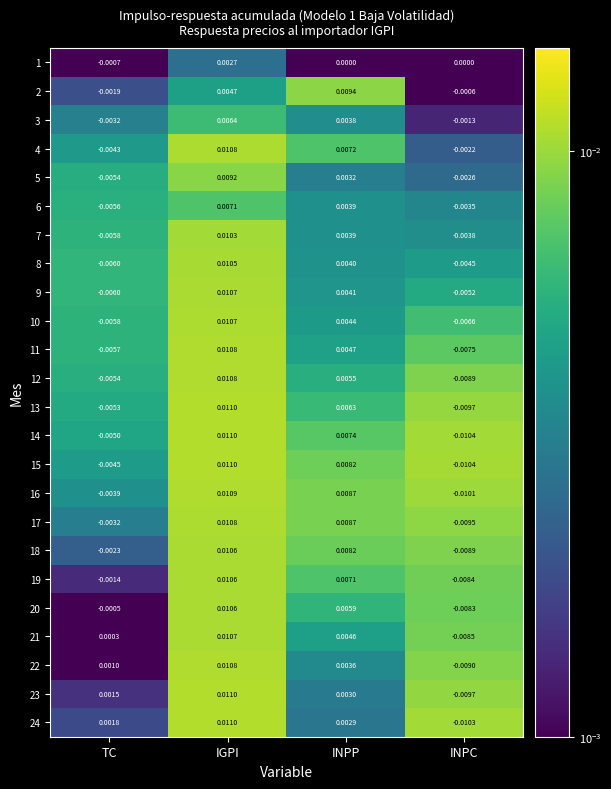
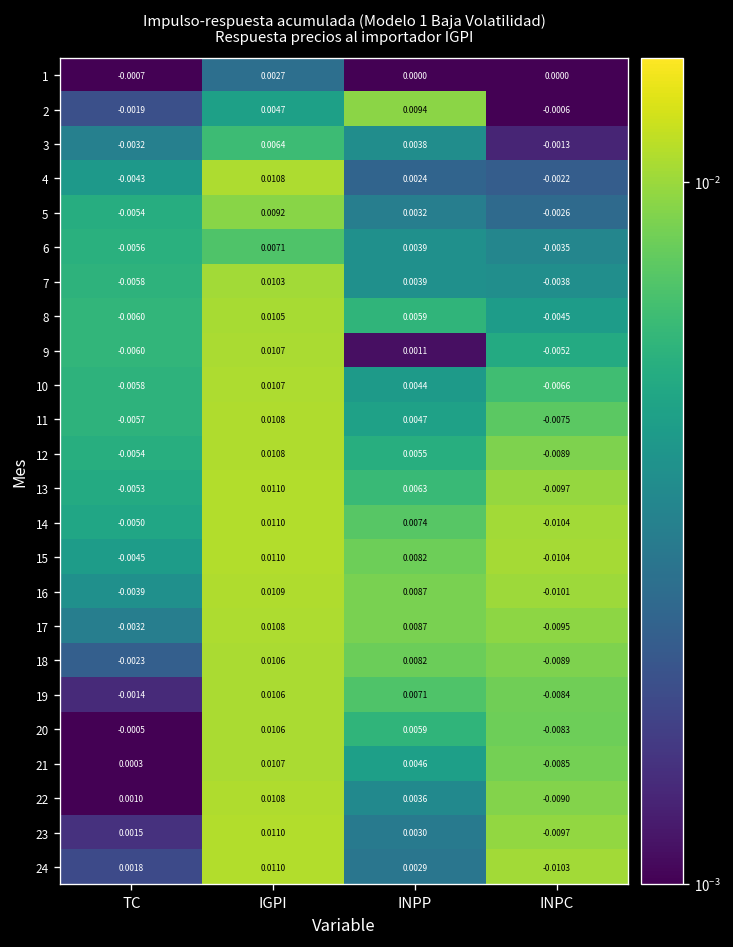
  {
    "1": {
      "TC": -0.0007,
      "IGPI": 0.0027,
      "INPP": 0.0000,
      "INPC": 0.0000
    },
    "2": {
      "TC": -0.0019,
      "IGPI": 0.0047,
      "INPP": 0.0094,
      "INPC": -0.0006
    },
    "3": {
      "TC": -0.0032,
      "IGPI": 0.0064,
      "INPP": 0.0038,
      "INPC": -0.0013
    },
    "4": {
      "TC": -0.0043,
      "IGPI": 0.0108,
-     "INPP": 0.0072,
+     "INPP": 0.0024,
      "INPC": -0.0022
    },
    "5": {
      "TC": -0.0054,
      "IGPI": 0.0092,
      "INPP": 0.0032,
      "INPC": -0.0026
    },
    "6": {
      "TC": -0.0056,
      "IGPI": 0.0071,
      "INPP": 0.0039,
      "INPC": -0.0035
    },
    "7": {
      "TC": -0.0058,
      "IGPI": 0.0103,
      "INPP": 0.0039,
      "INPC": -0.0038
    },
    "8": {
      "TC": -0.0060,
      "IGPI": 0.0105,
-     "INPP": 0.0040,
+     "INPP": 0.0059,
      "INPC": -0.0045
    },
    "9": {
      "TC": -0.0060,
      "IGPI": 0.0107,
-     "INPP": 0.0041,
+     "INPP": 0.0011,
      "INPC": -0.0052
    },
    "10": {
      "TC": -0.0058,
      "IGPI": 0.0107,
      "INPP": 0.0044,
      "INPC": -0.0066
    },
    "11": {
      "TC": -0.0057,
      "IGPI": 0.0108,
      "INPP": 0.0047,
      "INPC": -0.0075
    },
    "12": {
      "TC": -0.0054,
      "IGPI": 0.0108,
      "INPP": 0.0055,
      "INPC": -0.0089
    },
    "13": {
      "TC": -0.0053,
      "IGPI": 0.0110,
      "INPP": 0.0063,
      "INPC": -0.0097
    },
    "14": {
      "TC": -0.0050,
      "IGPI": 0.0110,
      "INPP": 0.0074,
      "INPC": -0.0104
    },
    "15": {
      "TC": -0.0045,
      "IGPI": 0.0110,
      "INPP": 0.0082,
      "INPC": -0.0104
    },
    "16": {
      "TC": -0.0039,
      "IGPI": 0.0109,
      "INPP": 0.0087,
      "INPC": -0.0101
    },
    "17": {
      "TC": -0.0032,
      "IGPI": 0.0108,
      "INPP": 0.0087,
      "INPC": -0.0095
    },
    "18": {
      "TC": -0.0023,
      "IGPI": 0.0106,
      "INPP": 0.0082,
      "INPC": -0.0089
    },
    "19": {
      "TC": -0.0014,
      "IGPI": 0.0106,
      "INPP": 0.0071,
      "INPC": -0.0084
    },
    "20": {
      "TC": -0.0005,
      "IGPI": 0.0106,
      "INPP": 0.0059,
      "INPC": -0.0083
    },
    "21": {
      "TC": 0.0003,
      "IGPI": 0.0107,
      "INPP": 0.0046,
      "INPC": -0.0085
    },
    "22": {
      "TC": 0.0010,
      "IGPI": 0.0108,
      "INPP": 0.0036,
      "INPC": -0.0090
    },
    "23": {
      "TC": 0.0015,
      "IGPI": 0.0110,
      "INPP": 0.0030,
      "INPC": -0.0097
    },
    "24": {
      "TC": 0.0018,
      "IGPI": 0.0110,
      "INPP": 0.0029,
      "INPC": -0.0103
    }
  }
